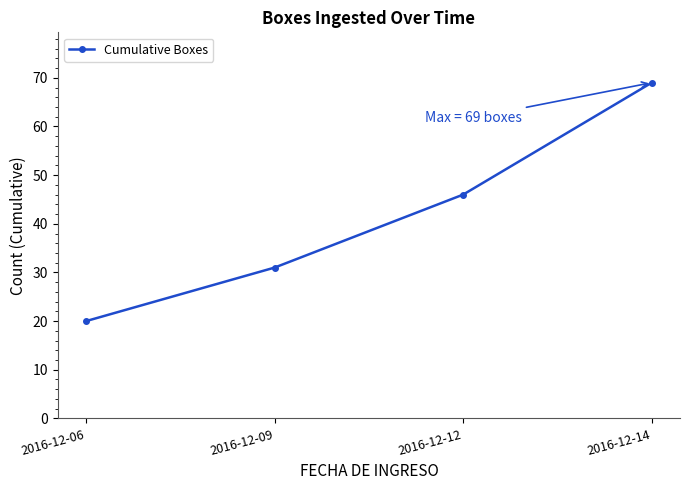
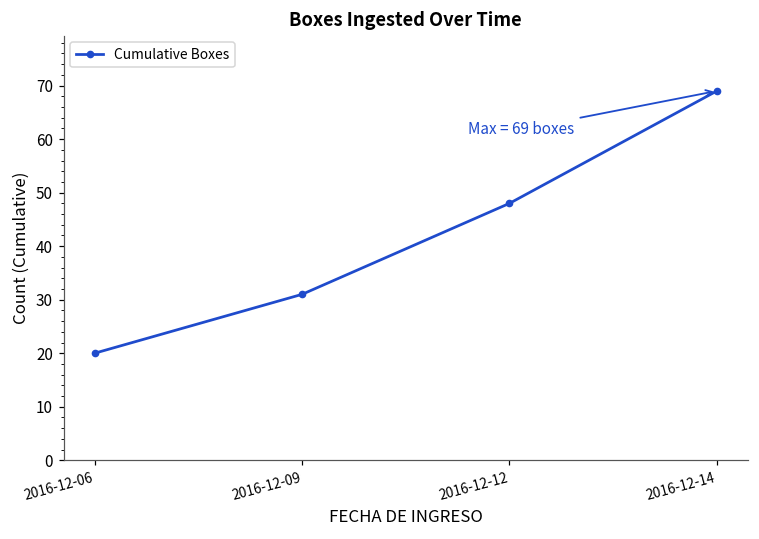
  {
    "2016-12-06": 20,
    "2016-12-09": 31,
-   "2016-12-12": 46
+   "2016-12-12": 48
  }
